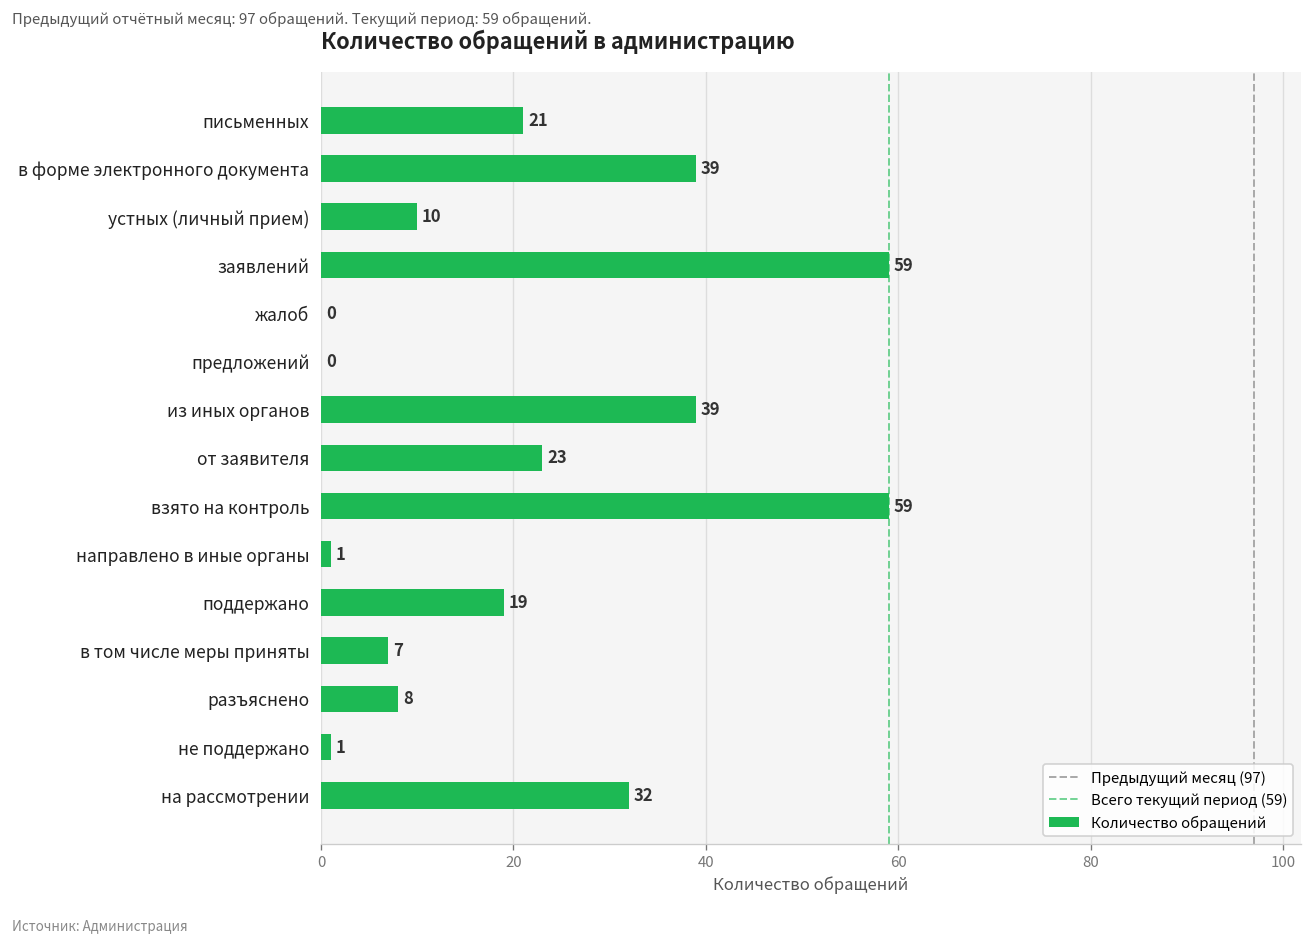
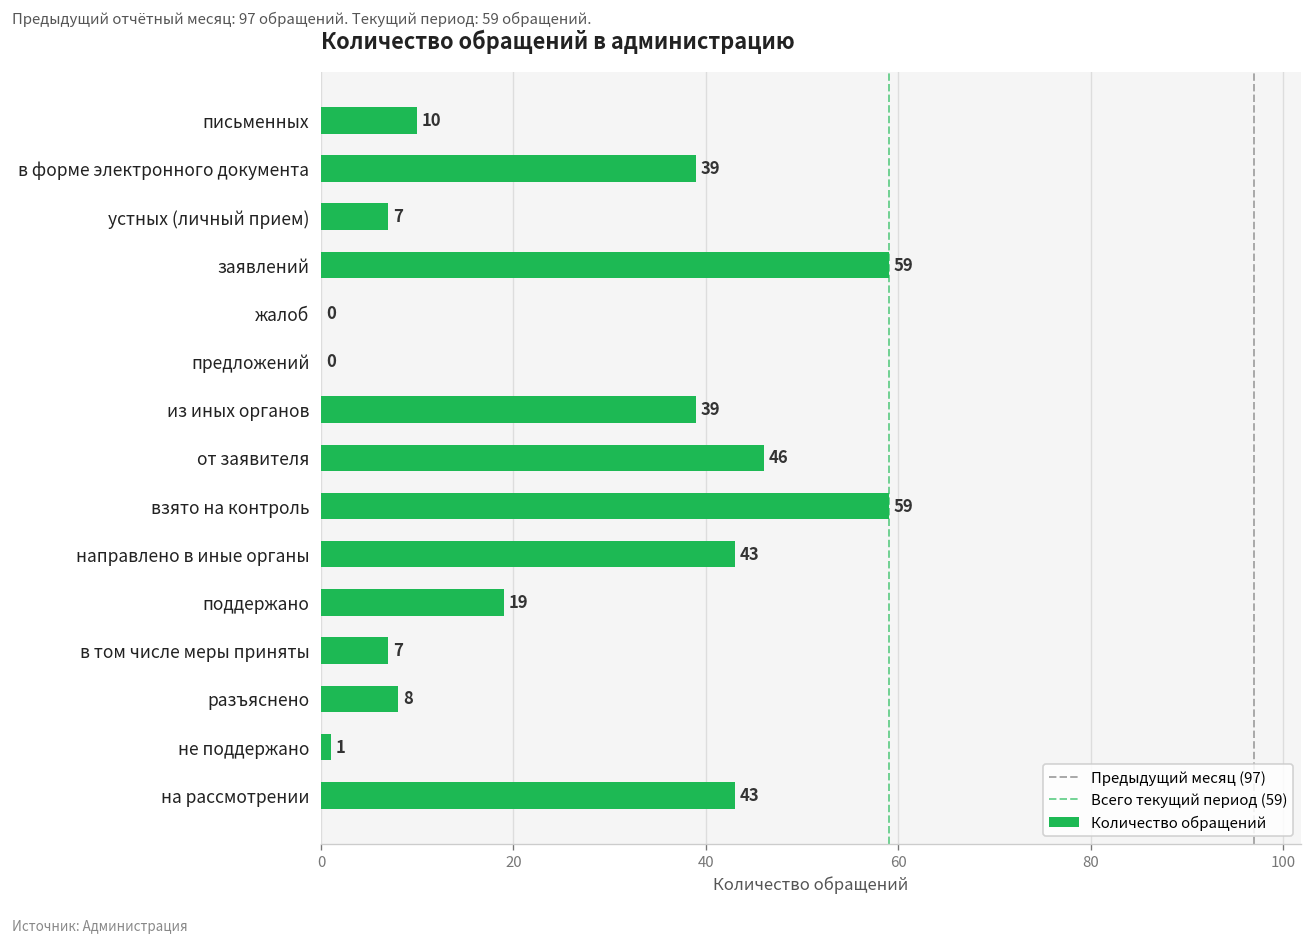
  {
-   "письменных": 21,
+   "письменных": 10,
    "в форме электронного документа": 39,
-   "устных (личный прием)": 10,
+   "устных (личный прием)": 7,
    "заявлений": 59,
    "жалоб": 0,
    "предложений": 0,
    "из иных органов": 39,
-   "от заявителя": 23,
+   "от заявителя": 46,
    "взято на контроль": 59,
-   "направлено в иные органы": 1,
+   "направлено в иные органы": 43,
    "поддержано": 19,
    "в том числе меры приняты": 7,
    "разъяснено": 8,
    "не поддержано": 1,
-   "на рассмотрении": 32
+   "на рассмотрении": 43
  }
